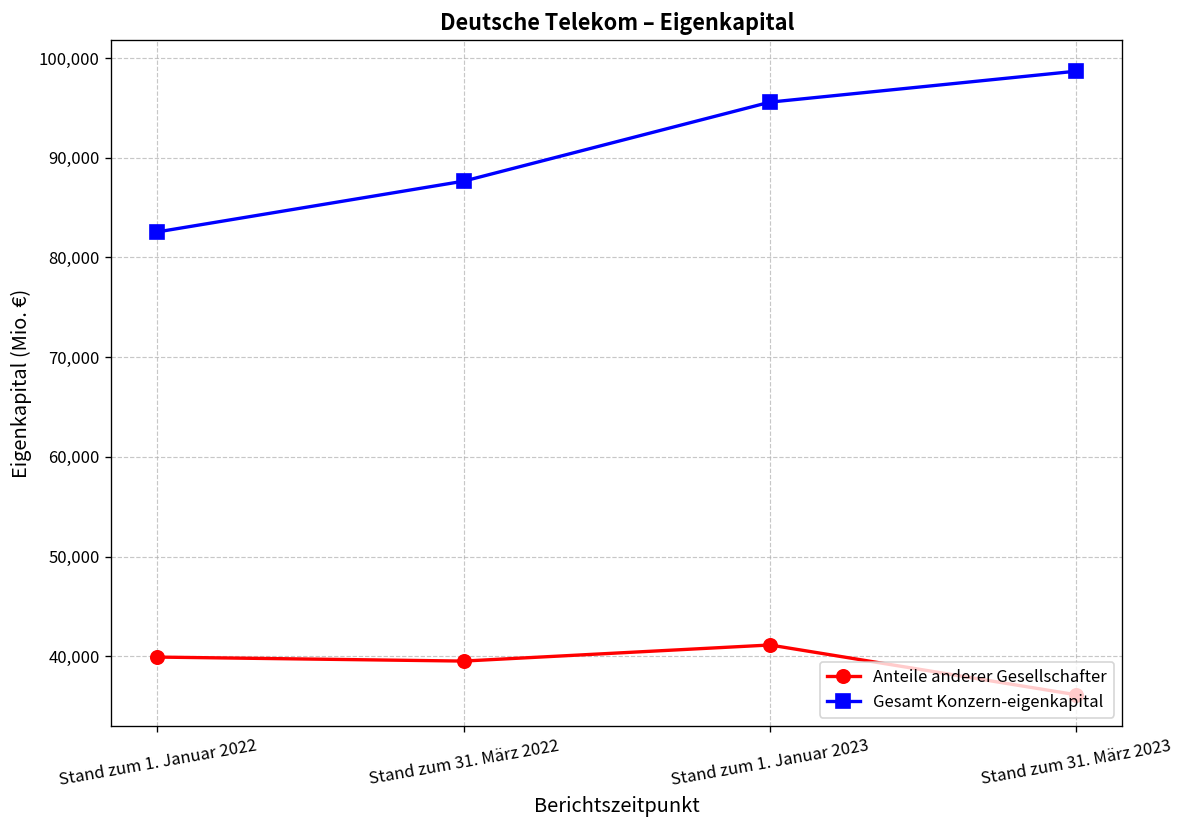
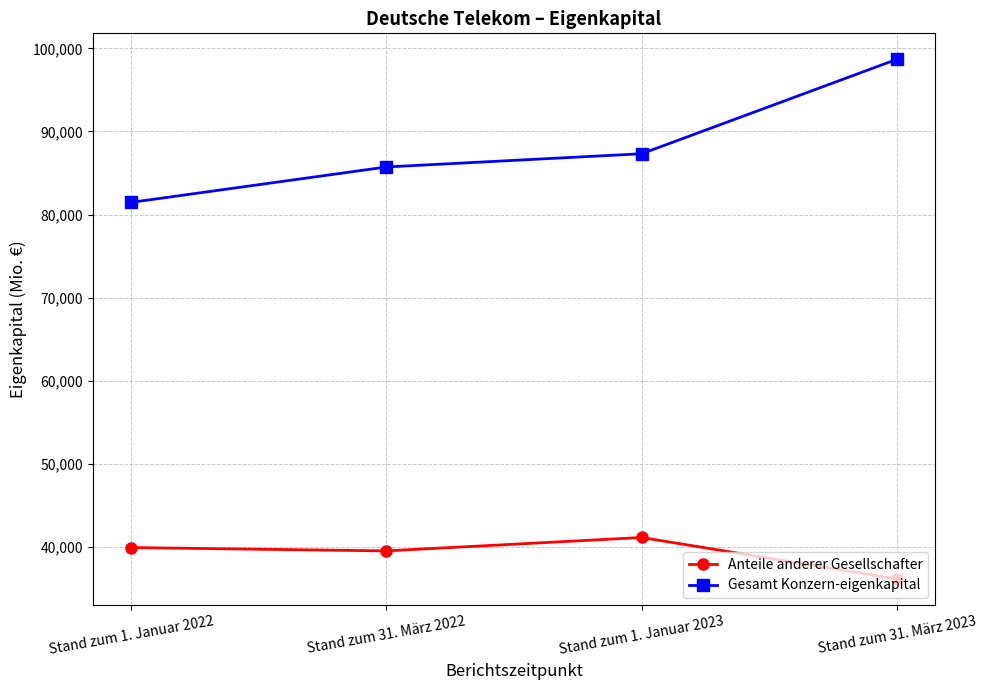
  {
    "Anteile anderer Gesellschafter": {
      "Stand zum 1. Januar 2022": "40,000",
      "Stand zum 31. März 2022": "40,000",
      "Stand zum 1. Januar 2023": "41,000"
    },
    "Gesamt Konzern-eigenkapital": {
-     "Stand zum 1. Januar 2022": "83,000",
-     "Stand zum 31. März 2022": "88,000",
-     "Stand zum 1. Januar 2023": "96,000",
+     "Stand zum 1. Januar 2022": "81,000",
+     "Stand zum 31. März 2022": "86,000",
+     "Stand zum 1. Januar 2023": "87,000",
      "Stand zum 31. März 2023": "99,000"
    }
  }
